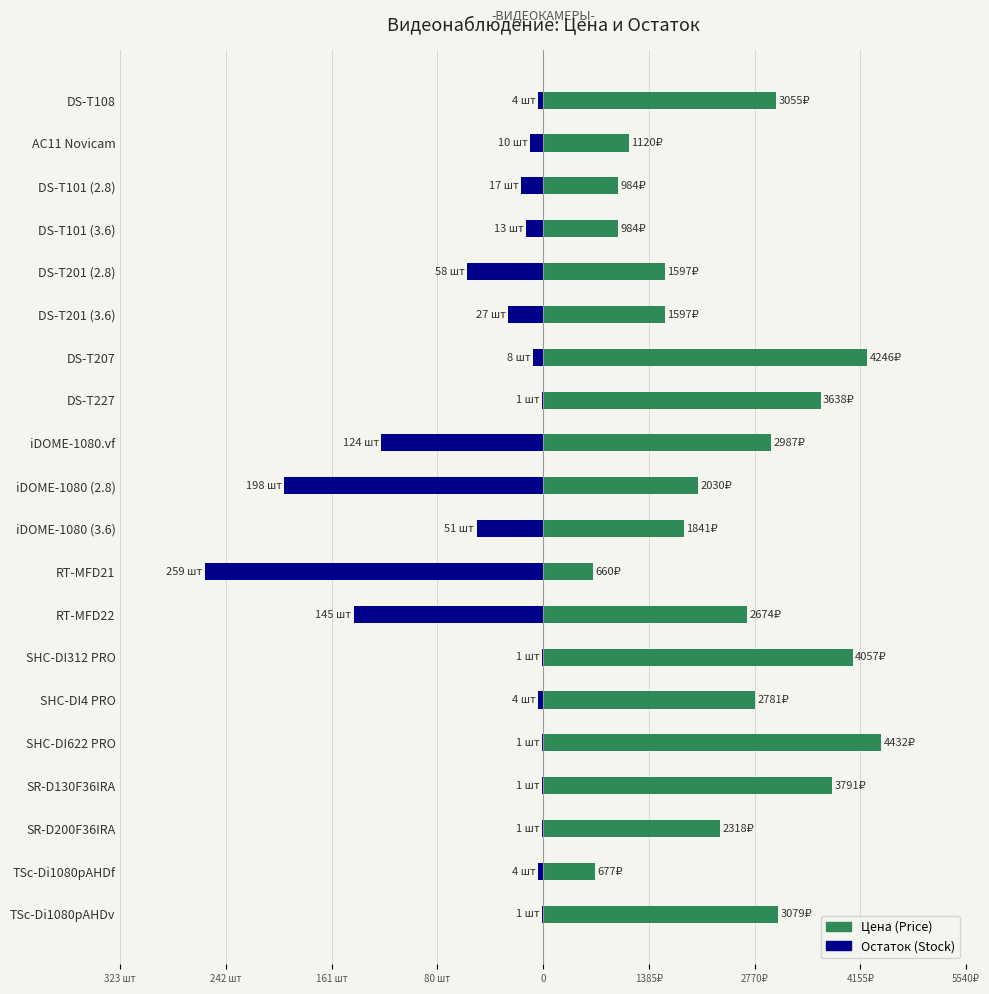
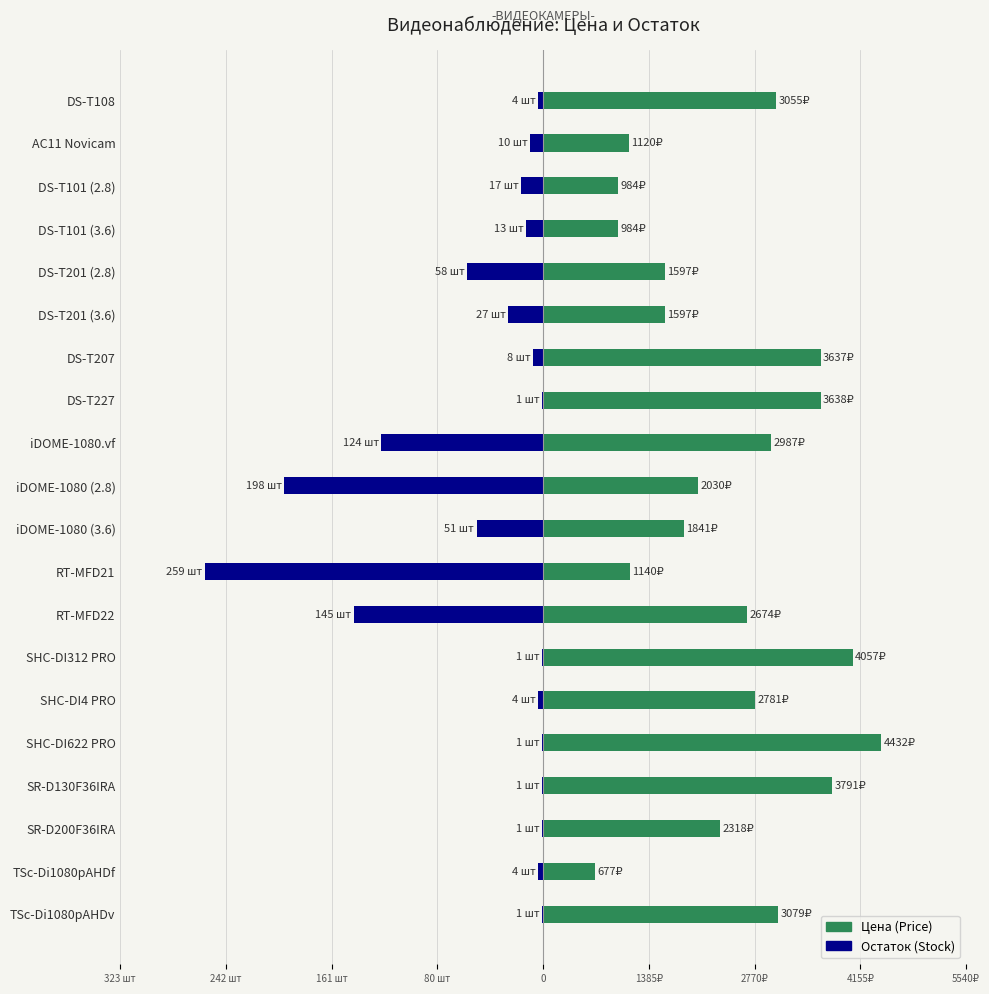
  {
    "Цена (Price)": {
      "DS-T108": "3055₽",
      "AC11 Novicam": "1120₽",
      "DS-T101 (2.8)": "984₽",
      "DS-T101 (3.6)": "984₽",
      "DS-T201 (2.8)": "1597₽",
      "DS-T201 (3.6)": "1597₽",
-     "DS-T207": "4246₽",
+     "DS-T207": "3637₽",
      "DS-T227": "3638₽",
      "iDOME-1080.vf": "2987₽",
      "iDOME-1080 (2.8)": "2030₽",
      "iDOME-1080 (3.6)": "1841₽",
-     "RT-MFD21": "660₽",
+     "RT-MFD21": "1140₽",
      "RT-MFD22": "2674₽",
      "SHC-DI312 PRO": "4057₽",
      "SHC-DI4 PRO": "2781₽",
      "SHC-DI622 PRO": "4432₽",
      "SR-D130F36IRA": "3791₽",
      "SR-D200F36IRA": "2318₽",
      "TSc-Di1080pAHDf": "677₽",
      "TSc-Di1080pAHDv": "3079₽"
    }
  }
